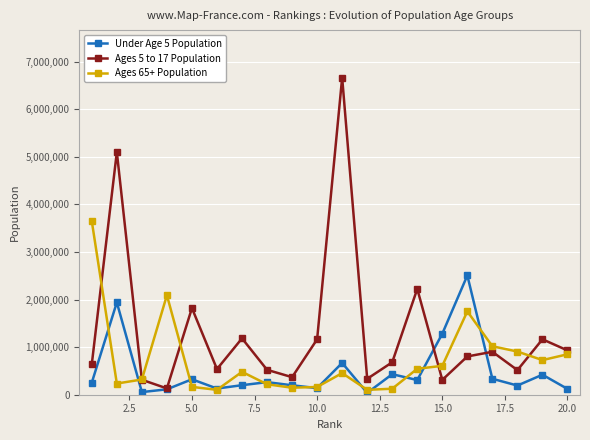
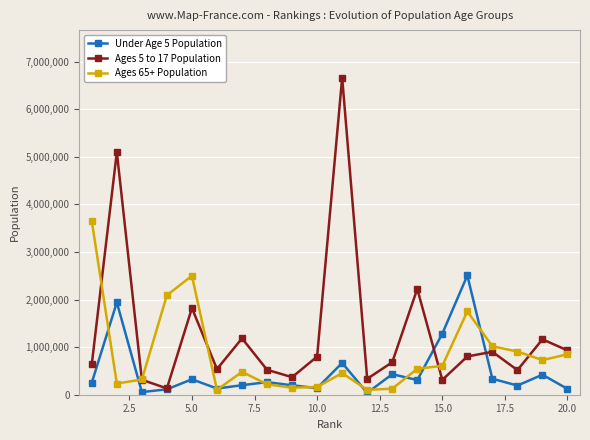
  {
    "Under Age 5 Population": {
      "5.0": "300,000",
      "15.0": "1,300,000",
      "20.0": "100,000"
    },
    "Ages 5 to 17 Population": {
      "5.0": "1,800,000",
-     "10.0": "1,200,000",
+     "10.0": "800,000",
      "15.0": "300,000",
      "20.0": "900,000"
    },
    "Ages 65+ Population": {
-     "5.0": "200,000",
+     "5.0": "2,500,000",
      "15.0": "600,000",
      "20.0": "800,000"
    }
  }
